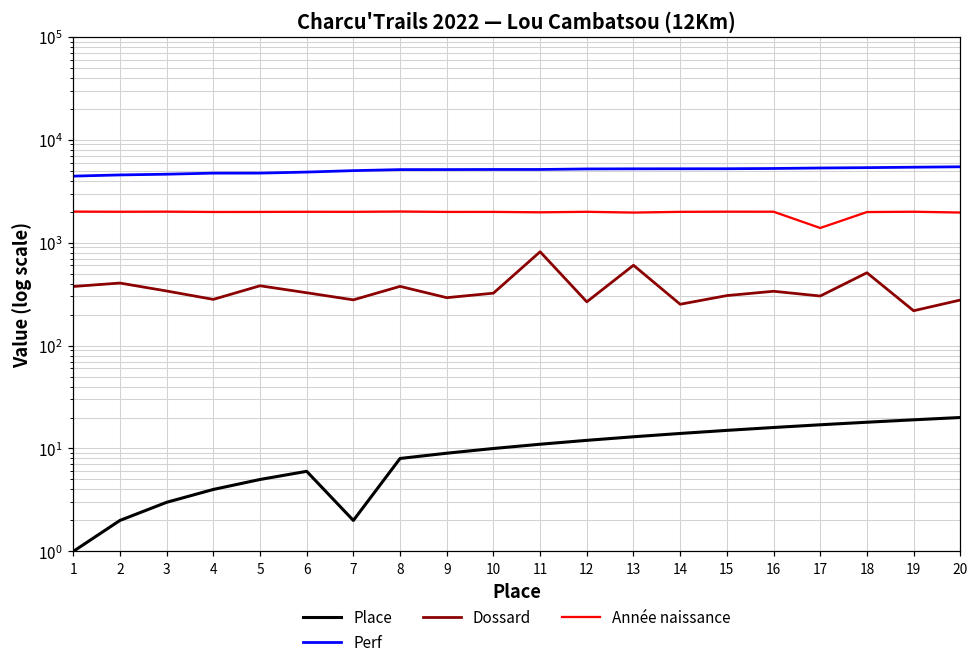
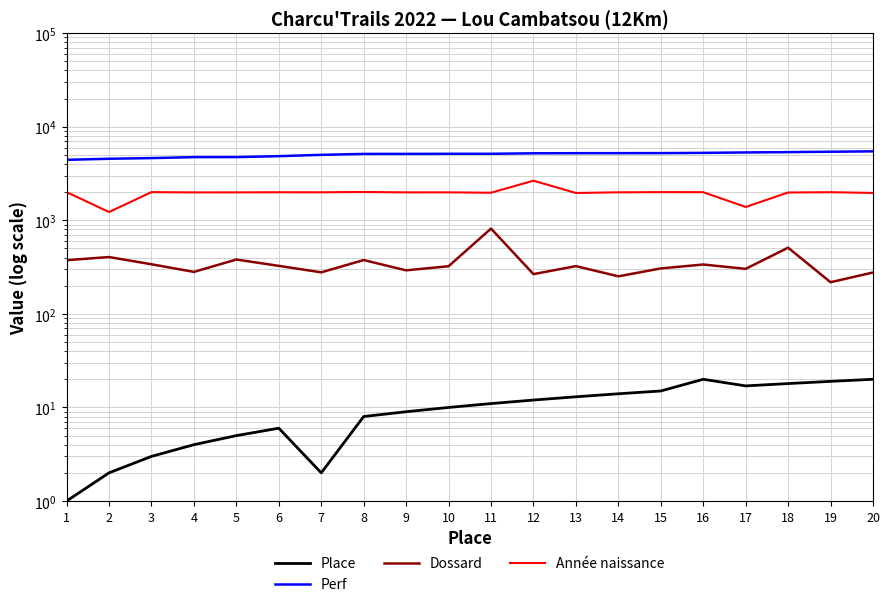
  {
    "Place": {
      "1": 1,
      "2": 2,
      "3": 3,
      "4": 4,
      "5": 5,
      "6": 6,
      "7": 2,
      "8": 8,
      "9": 9,
      "10": 10,
      "11": 11,
      "12": 12,
      "13": 13,
      "14": 14,
      "15": 15,
-     "16": 16,
+     "16": 20,
      "17": 17,
      "18": 18,
      "19": 19,
      "20": 20
    },
    "Perf": {
      "1": 4000,
      "2": 5000,
      "3": 5000,
      "4": 5000,
      "5": 5000,
      "6": 5000,
      "7": 5000,
      "8": 5000,
      "9": 5000,
      "10": 5000,
      "11": 5000,
      "12": 5000,
      "13": 5000,
      "14": 5000,
      "15": 5000,
      "16": 5000,
      "17": 5000,
      "18": 5000,
      "19": 5000,
      "20": 5000
    },
    "Dossard": {
      "1": 380,
      "2": 410,
      "3": 340,
      "4": 280,
      "5": 380,
      "6": 330,
      "7": 280,
      "8": 380,
      "9": 290,
      "10": 320,
      "11": 800,
      "12": 270,
-     "13": 600,
+     "13": 320,
      "14": 250,
      "15": 310,
      "16": 340,
      "17": 300,
      "18": 500,
      "19": 220,
      "20": 280
    },
    "Année naissance": {
      "1": 2000,
-     "2": 2000,
+     "2": 1200,
      "3": 2000,
      "4": 2000,
      "5": 2000,
      "6": 2000,
      "7": 2000,
      "8": 2000,
      "9": 2000,
      "10": 2000,
      "11": 2000,
-     "12": 2000,
+     "12": 2700,
      "13": 2000,
      "14": 2000,
      "15": 2000,
      "16": 2000,
      "17": 1400,
      "18": 2000,
      "19": 2000,
      "20": 2000
    }
  }
